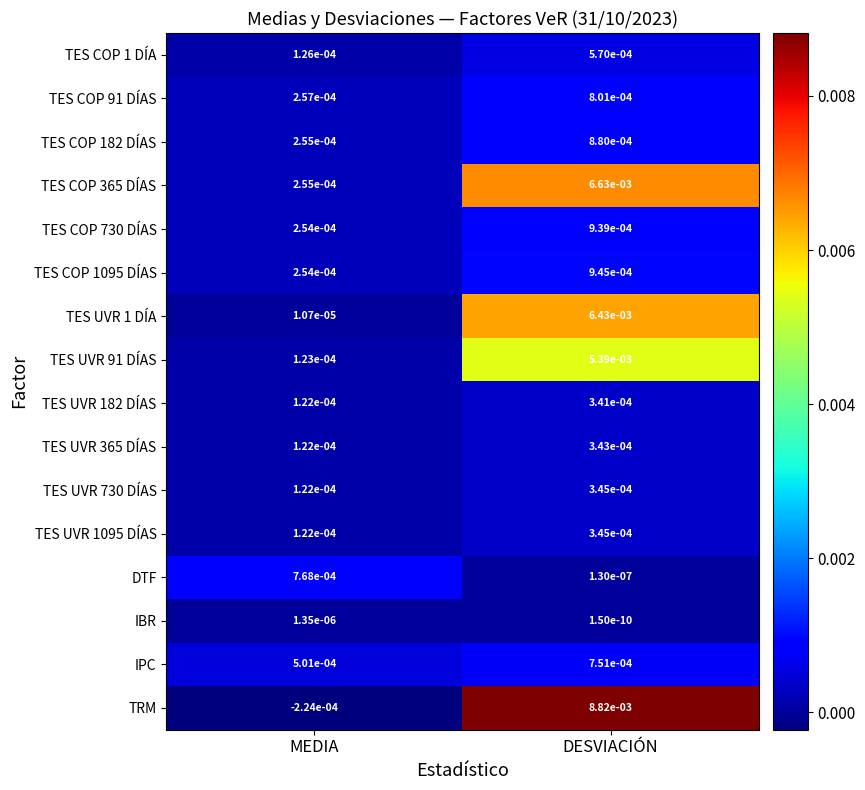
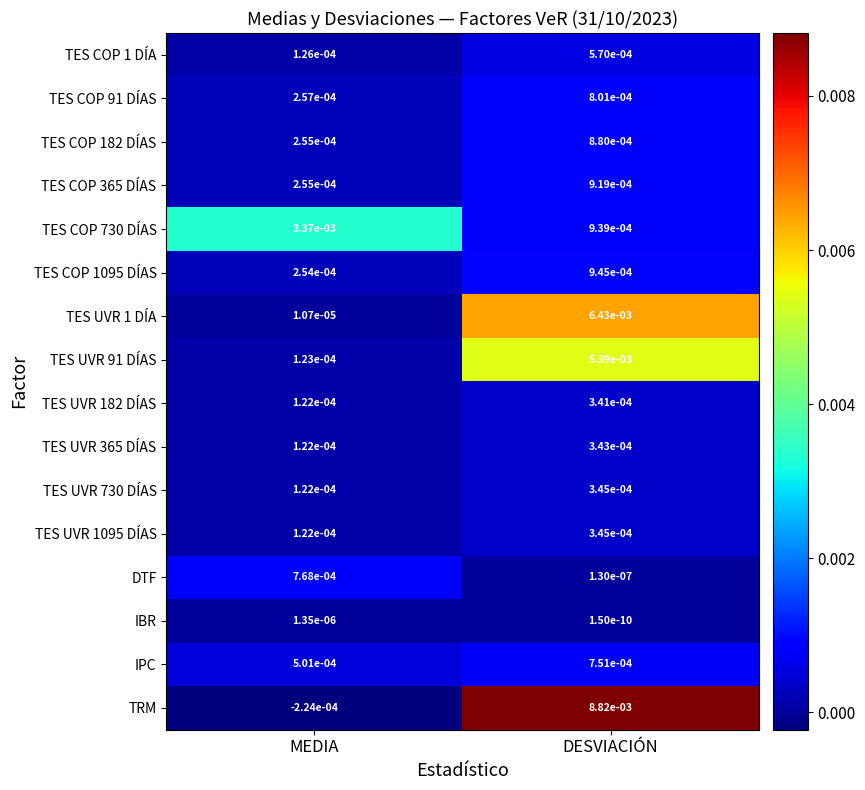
  {
    "TES COP 1 DÍA": {
      "MEDIA": "1.26e-04",
      "DESVIACIÓN": "5.70e-04"
    },
    "TES COP 91 DÍAS": {
      "MEDIA": "2.57e-04",
      "DESVIACIÓN": "8.01e-04"
    },
    "TES COP 182 DÍAS": {
      "MEDIA": "2.55e-04",
      "DESVIACIÓN": "8.80e-04"
    },
    "TES COP 365 DÍAS": {
      "MEDIA": "2.55e-04",
-     "DESVIACIÓN": "6.63e-03"
+     "DESVIACIÓN": "9.19e-04"
    },
    "TES COP 730 DÍAS": {
-     "MEDIA": "2.54e-04",
+     "MEDIA": "3.37e-03",
      "DESVIACIÓN": "9.39e-04"
    },
    "TES COP 1095 DÍAS": {
      "MEDIA": "2.54e-04",
      "DESVIACIÓN": "9.45e-04"
    },
    "TES UVR 1 DÍA": {
      "MEDIA": "1.07e-05",
      "DESVIACIÓN": "6.43e-03"
    },
    "TES UVR 91 DÍAS": {
      "MEDIA": "1.23e-04",
      "DESVIACIÓN": "5.39e-03"
    },
    "TES UVR 182 DÍAS": {
      "MEDIA": "1.22e-04",
      "DESVIACIÓN": "3.41e-04"
    },
    "TES UVR 365 DÍAS": {
      "MEDIA": "1.22e-04",
      "DESVIACIÓN": "3.43e-04"
    },
    "TES UVR 730 DÍAS": {
      "MEDIA": "1.22e-04",
      "DESVIACIÓN": "3.45e-04"
    },
    "TES UVR 1095 DÍAS": {
      "MEDIA": "1.22e-04",
      "DESVIACIÓN": "3.45e-04"
    },
    "DTF": {
      "MEDIA": "7.68e-04",
      "DESVIACIÓN": "1.30e-07"
    },
    "IBR": {
      "MEDIA": "1.35e-06",
      "DESVIACIÓN": "1.50e-10"
    },
    "IPC": {
      "MEDIA": "5.01e-04",
      "DESVIACIÓN": "7.51e-04"
    },
    "TRM": {
      "MEDIA": "-2.24e-04",
      "DESVIACIÓN": "8.82e-03"
    }
  }
